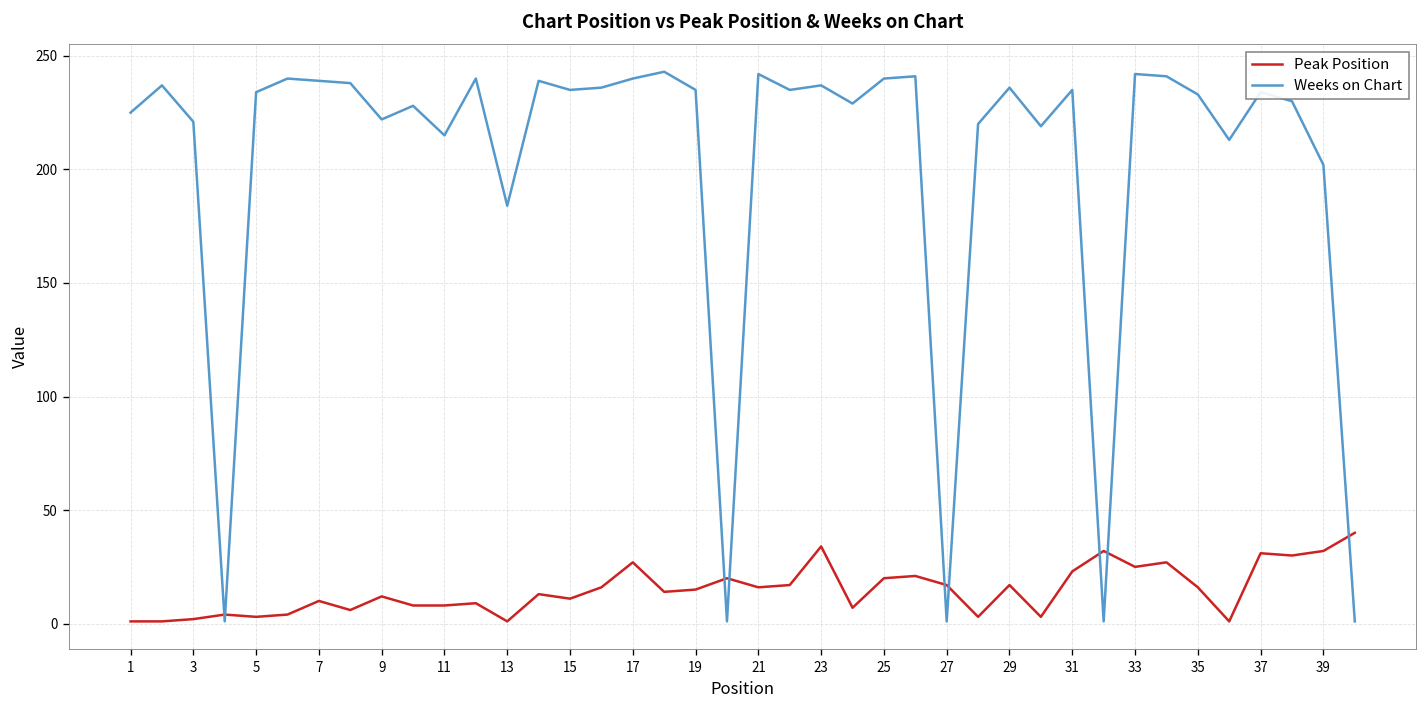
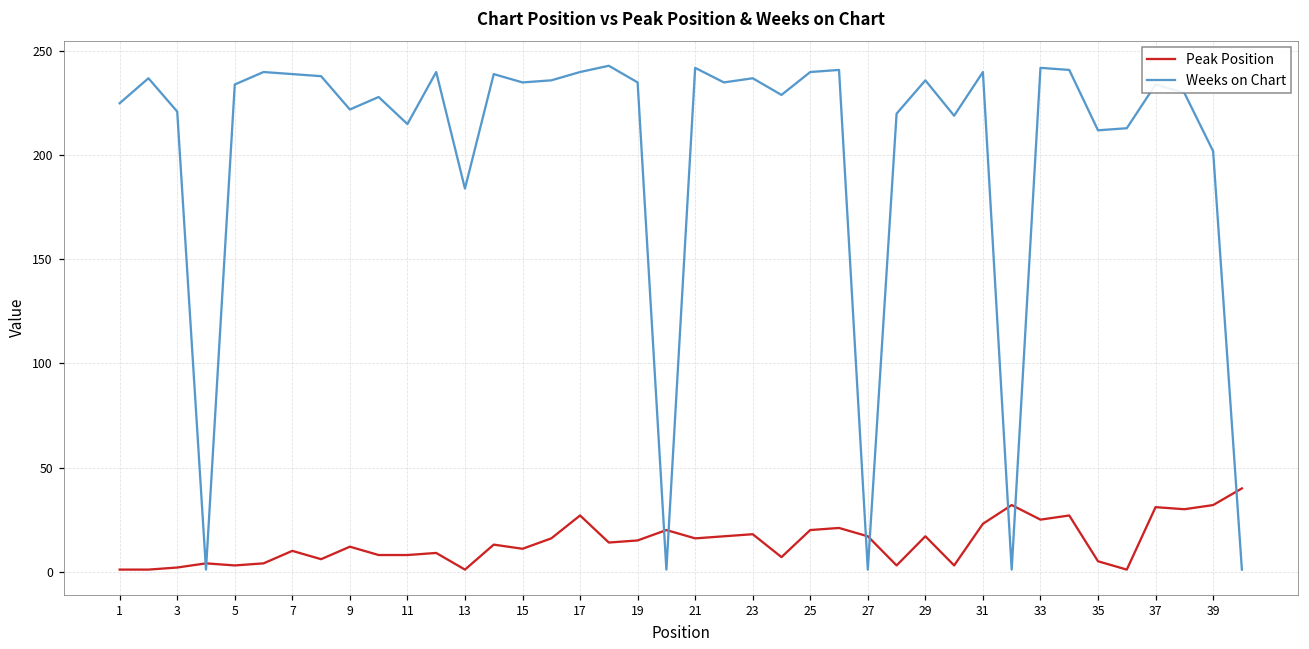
  {
    "Peak Position": {
      "1": 1,
      "3": 2,
      "5": 3,
      "7": 10,
      "9": 12,
      "11": 8,
      "13": 1,
      "15": 11,
      "17": 27,
      "19": 15,
      "21": 16,
-     "23": 34,
+     "23": 18,
      "25": 20,
      "27": 17,
      "29": 17,
      "31": 23,
      "33": 25,
-     "35": 16,
+     "35": 5,
      "37": 31,
      "39": 32
    },
    "Weeks on Chart": {
      "1": 225,
      "3": 221,
      "5": 234,
      "7": 239,
      "9": 222,
      "11": 215,
      "13": 184,
      "15": 235,
      "17": 240,
      "19": 235,
      "21": 242,
      "23": 237,
      "25": 240,
      "27": 1,
      "29": 236,
-     "31": 235,
+     "31": 240,
      "33": 242,
-     "35": 233,
+     "35": 212,
      "39": 202
    }
  }
